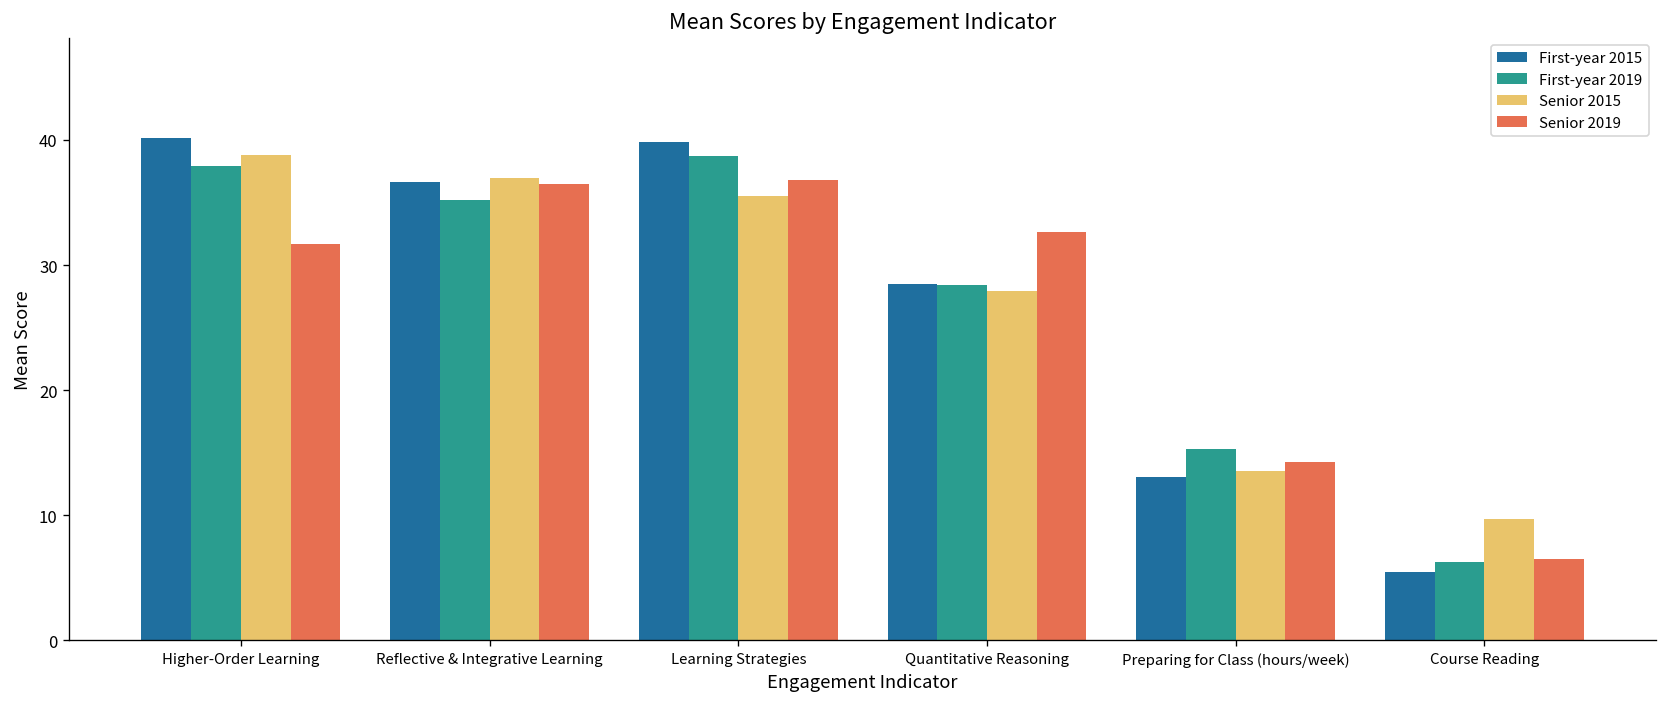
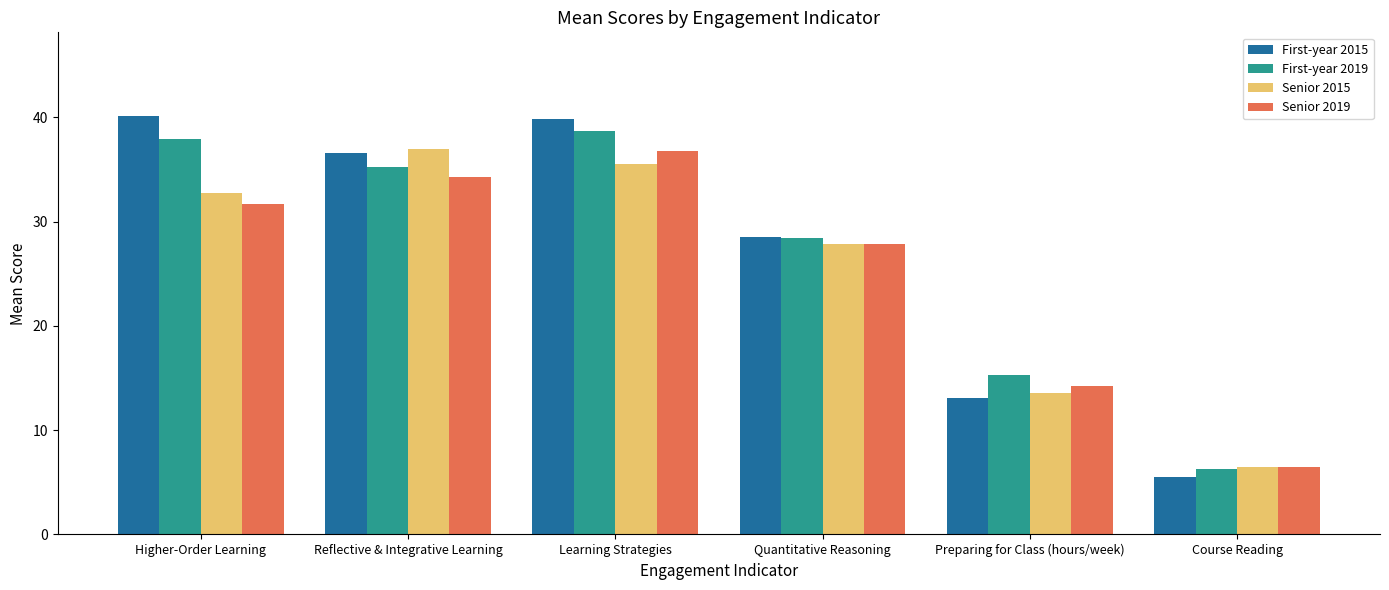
  {
    "Senior 2015": {
-     "Higher-Order Learning": 38.8,
+     "Higher-Order Learning": 32.7,
      "Reflective & Integrative Learning": 37.0,
      "Learning Strategies": 35.5,
      "Quantitative Reasoning": 27.9,
      "Preparing for Class (hours/week)": 13.6,
-     "Course Reading": 9.7
+     "Course Reading": 6.5
    },
    "Senior 2019": {
      "Higher-Order Learning": 31.7,
-     "Reflective & Integrative Learning": 36.5,
+     "Reflective & Integrative Learning": 34.3,
      "Learning Strategies": 36.8,
-     "Quantitative Reasoning": 32.6,
+     "Quantitative Reasoning": 27.9,
      "Preparing for Class (hours/week)": 14.3,
      "Course Reading": 6.5
    }
  }
